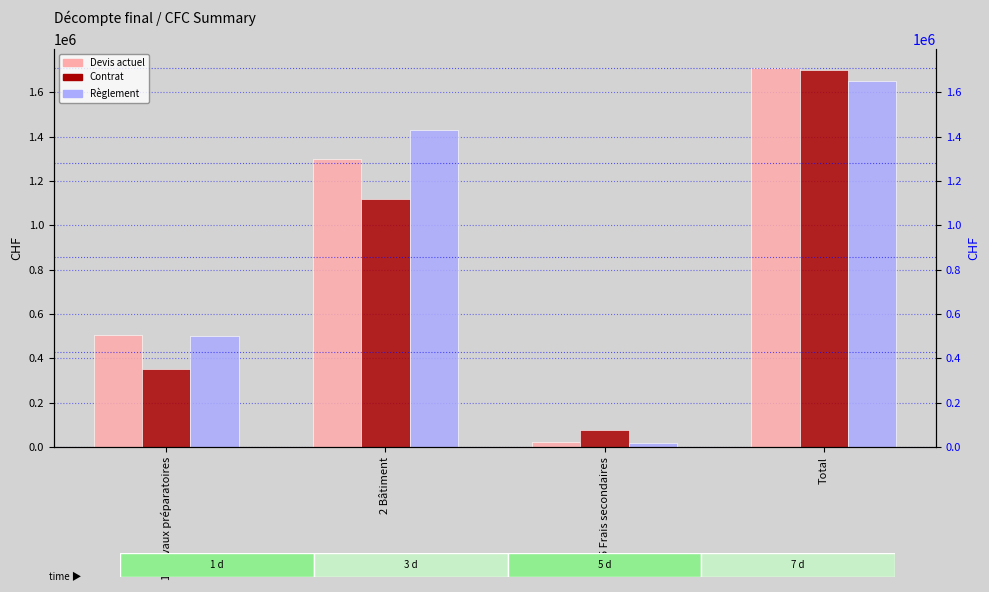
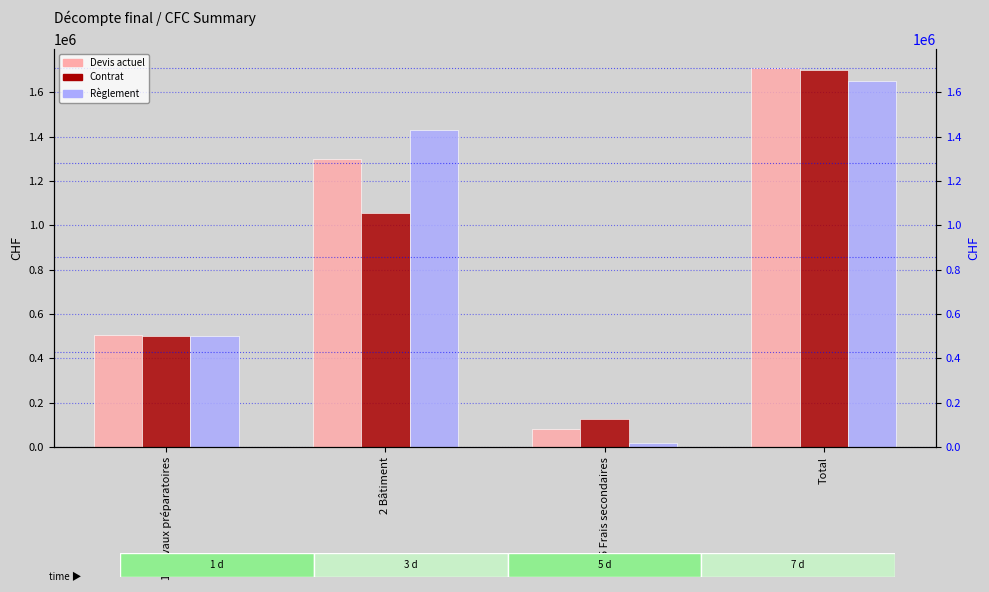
  {
    "Décompte final / CFC Summary": {
      "Devis actuel": {
        "1 Travaux préparatoires": 510000,
        "2 Bâtiment": 1300000,
-       "5 Frais secondaires": 20000,
+       "5 Frais secondaires": 80000,
        "Total": 1710000
      },
      "Contrat": {
-       "1 Travaux préparatoires": 350000,
-       "2 Bâtiment": 1120000,
-       "5 Frais secondaires": 80000,
+       "1 Travaux préparatoires": 500000,
+       "2 Bâtiment": 1060000,
+       "5 Frais secondaires": 130000,
        "Total": 1700000
      },
      "Règlement": {
        "1 Travaux préparatoires": 500000,
        "2 Bâtiment": 1430000,
        "5 Frais secondaires": 20000,
        "Total": 1650000
      }
    }
  }
